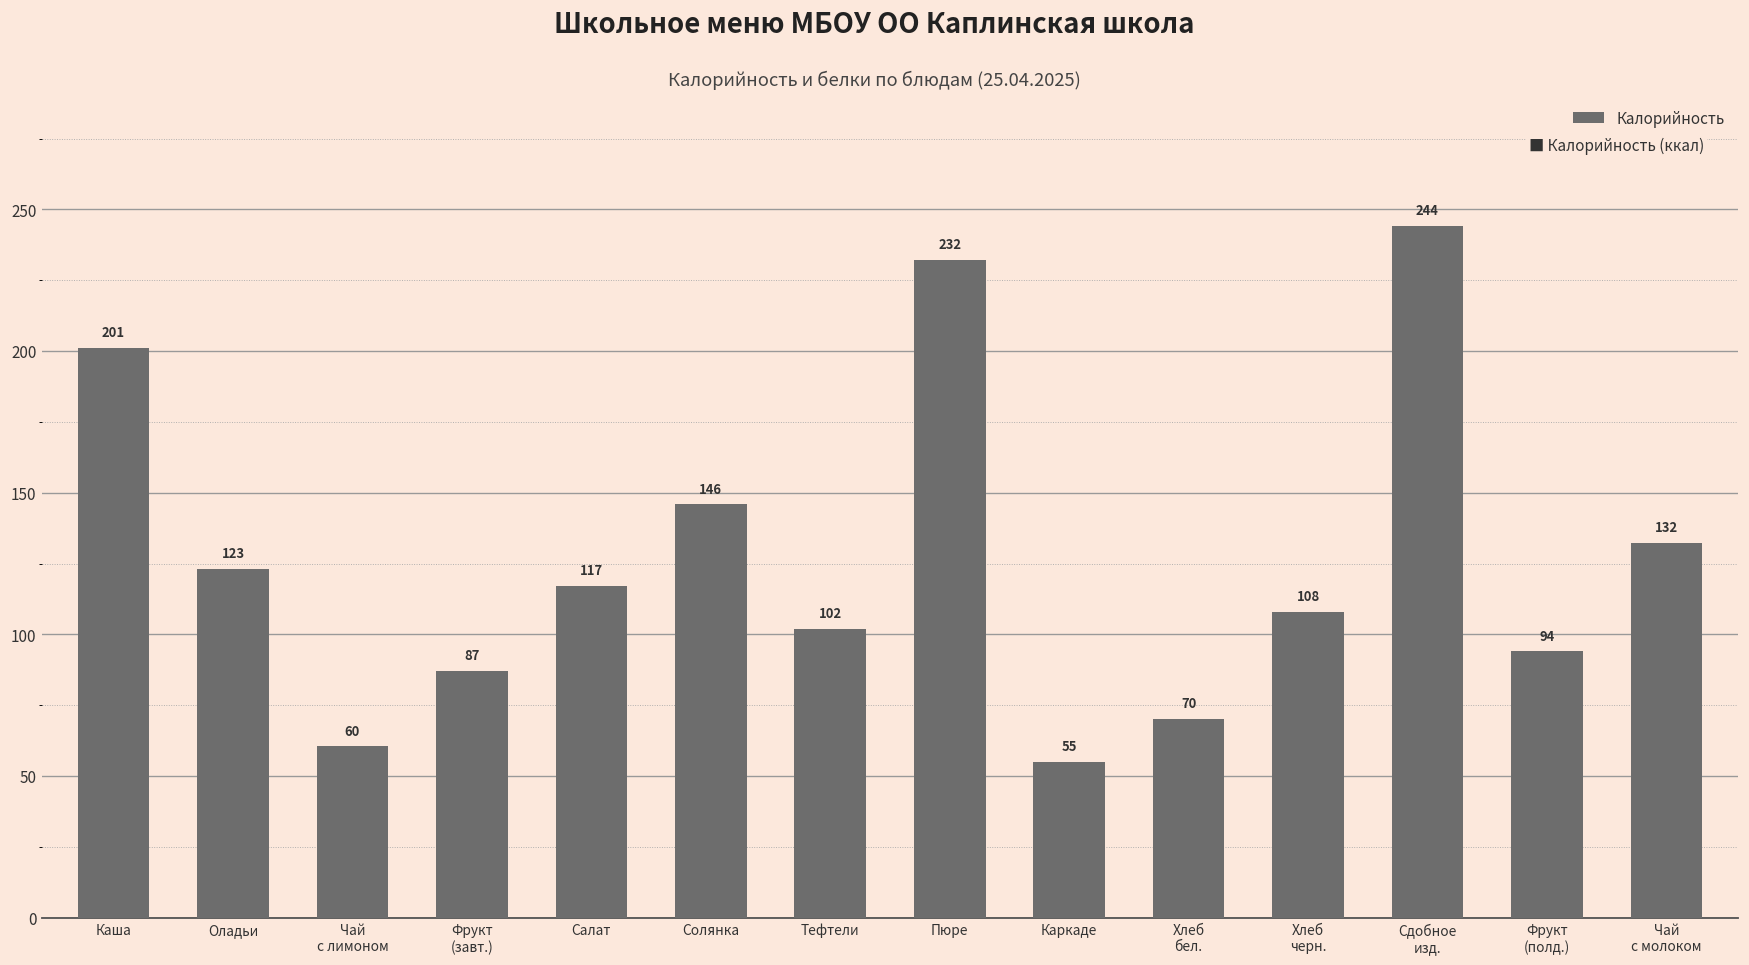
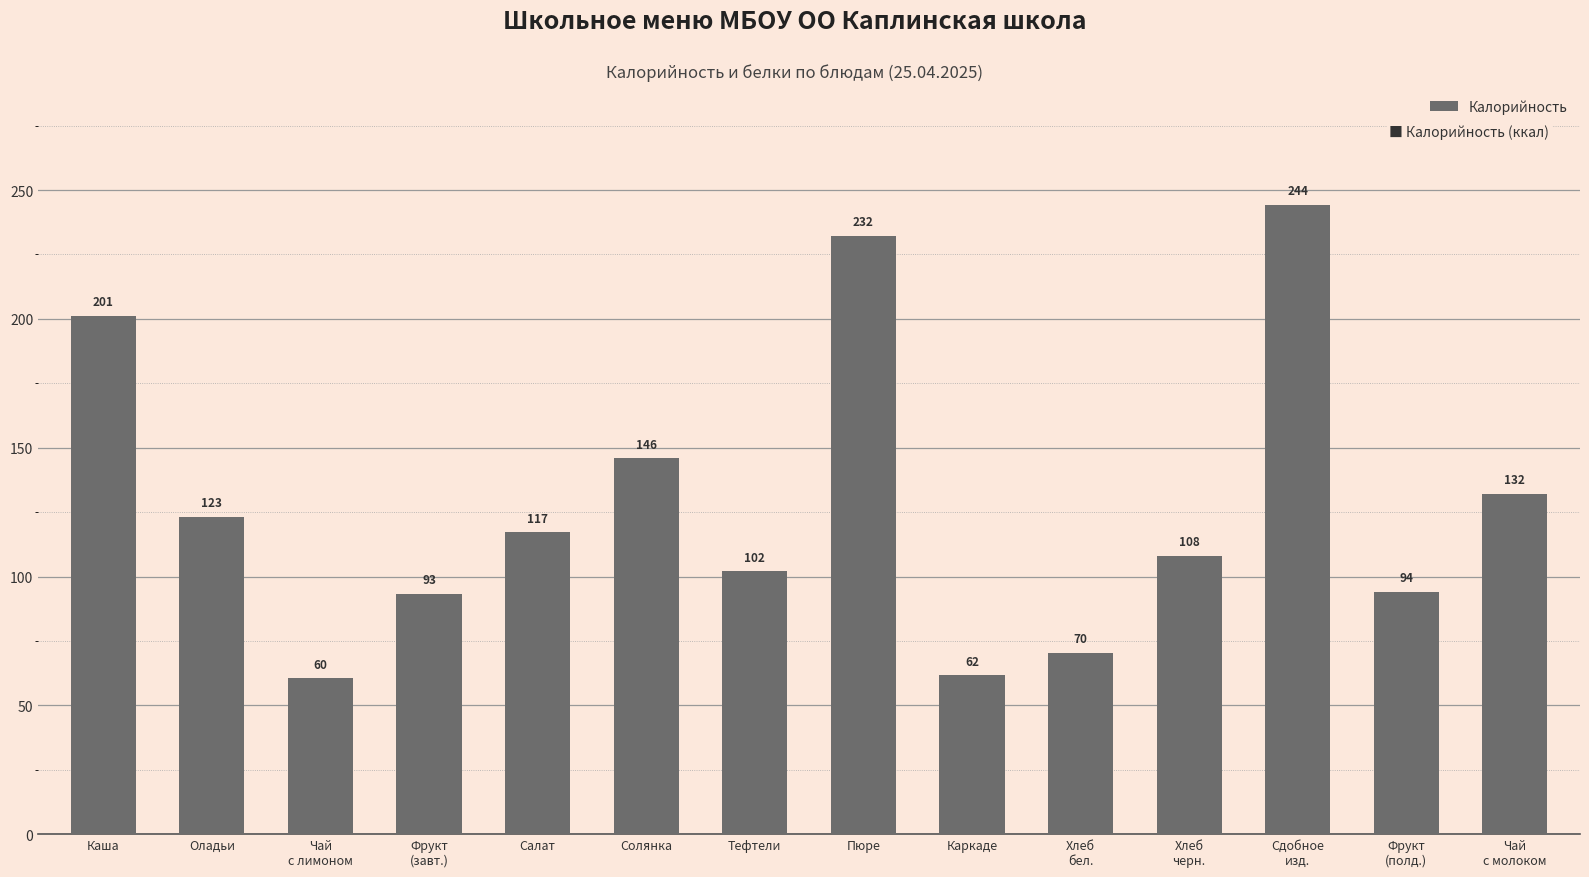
  {
    "Каша": 201,
    "Оладьи": 123,
    "Чай с лимоном": 60,
-   "Фрукт (завт.)": 87,
+   "Фрукт (завт.)": 93,
    "Салат": 117,
    "Солянка": 146,
    "Тефтели": 102,
    "Пюре": 232,
-   "Каркаде": 55,
+   "Каркаде": 62,
    "Хлеб бел.": 70,
    "Хлеб черн.": 108,
    "Сдобное изд.": 244,
    "Фрукт (полд.)": 94,
    "Чай с молоком": 132
  }
